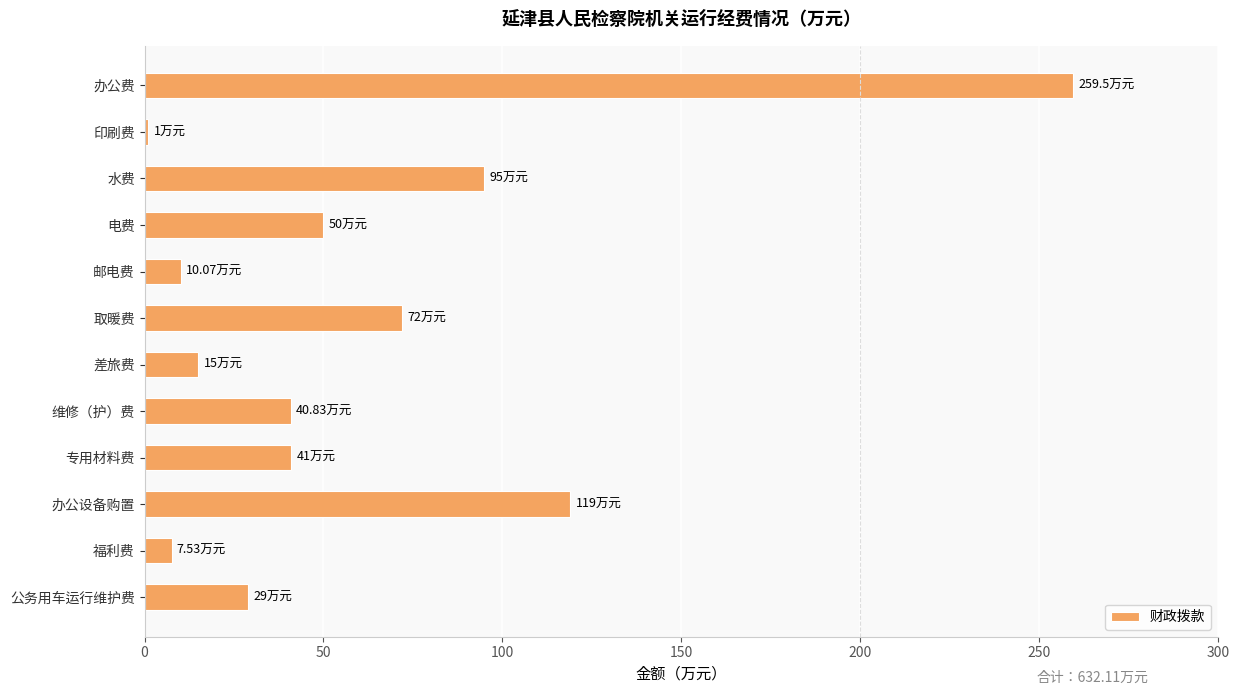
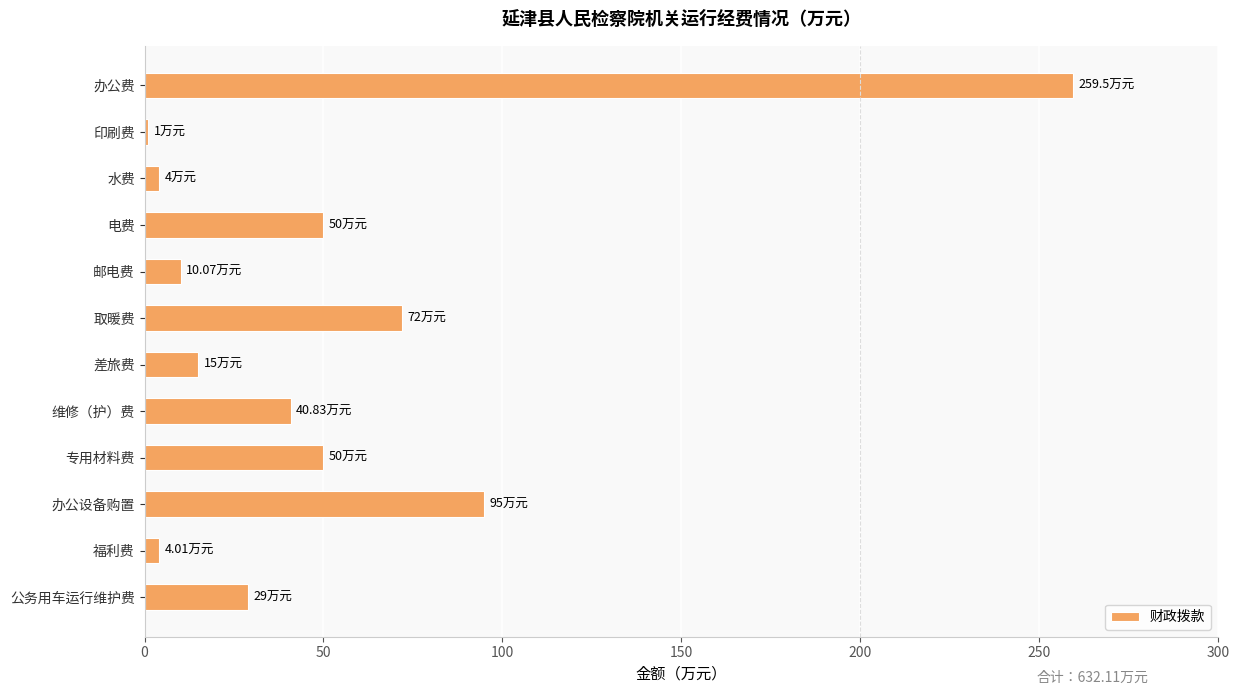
  {
    "办公费": 259.5,
    "印刷费": 1,
-   "水费": 95,
+   "水费": 4,
    "电费": 50,
    "邮电费": 10.07,
    "取暖费": 72,
    "差旅费": 15,
    "维修（护）费": 40.83,
-   "专用材料费": 41,
-   "办公设备购置": 119,
-   "福利费": 7.53,
+   "专用材料费": 50,
+   "办公设备购置": 95,
+   "福利费": 4.01,
    "公务用车运行维护费": 29
  }
